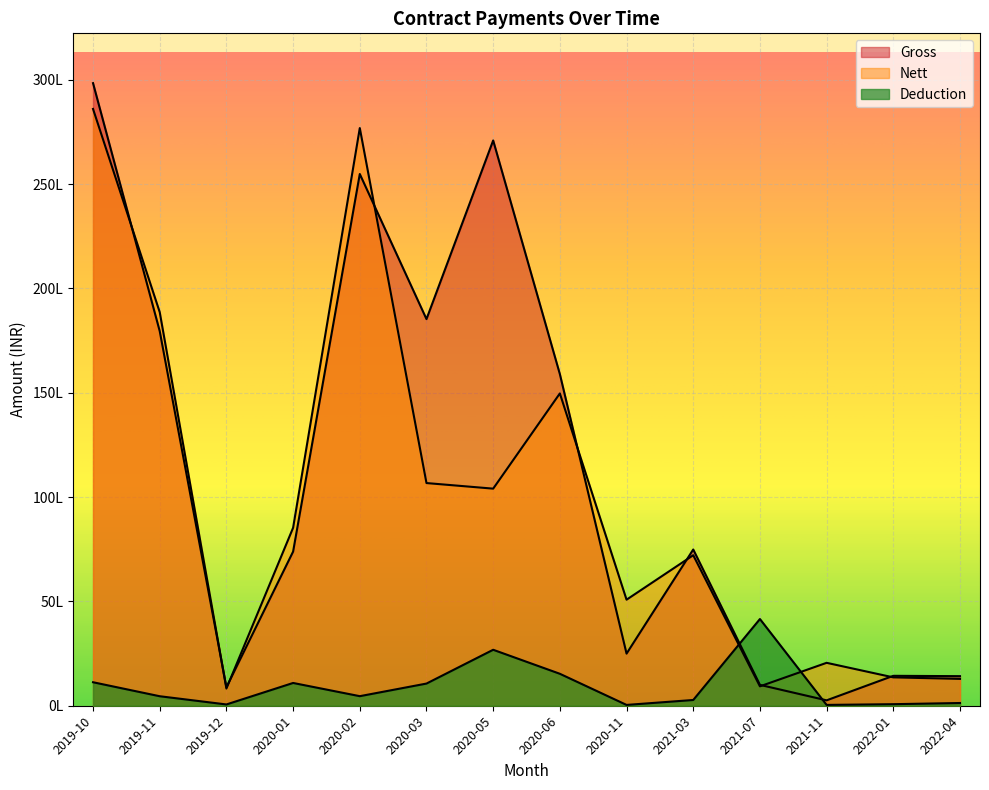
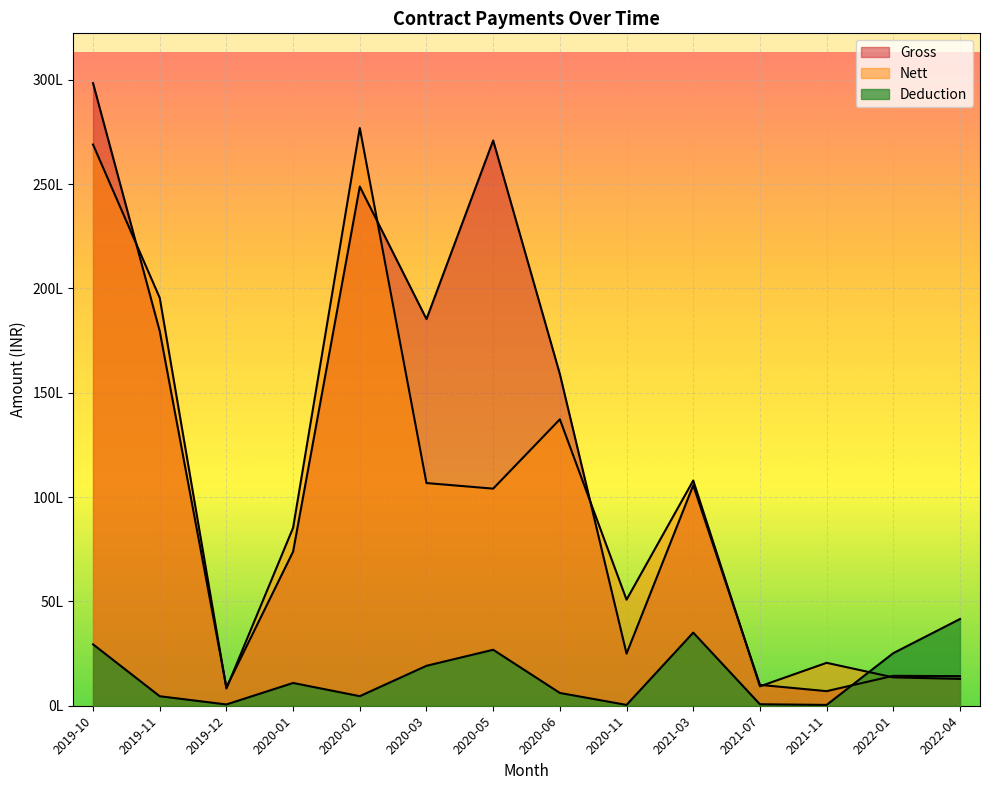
  {
    "Gross": {
      "2019-10": "298L",
      "2019-11": "180L",
      "2020-01": "74L",
-     "2020-02": "255L",
+     "2020-02": "249L",
      "2020-03": "185L",
      "2020-05": "271L",
      "2020-06": "159L",
      "2020-11": "25L",
-     "2021-03": "75L",
-     "2021-11": "3L",
+     "2021-03": "106L",
+     "2021-11": "7L",
      "2022-04": "14L"
    },
    "Nett": {
-     "2019-10": "286L",
-     "2019-11": "189L",
+     "2019-10": "269L",
+     "2019-11": "195L",
      "2020-01": "85L",
      "2020-02": "277L",
      "2020-03": "107L",
      "2020-05": "104L",
-     "2020-06": "150L",
+     "2020-06": "137L",
      "2020-11": "51L",
-     "2021-03": "72L",
+     "2021-03": "108L",
      "2021-11": "21L",
      "2022-04": "13L"
    },
    "Deduction": {
-     "2019-10": "11L",
+     "2019-10": "29L",
      "2019-11": "5L",
      "2019-12": "1L",
      "2020-01": "11L",
      "2020-02": "5L",
-     "2020-03": "11L",
+     "2020-03": "19L",
      "2020-05": "27L",
-     "2020-06": "15L",
+     "2020-06": "6L",
      "2020-11": "0L",
-     "2021-03": "3L",
-     "2021-07": "42L",
+     "2021-03": "35L",
+     "2021-07": "1L",
      "2021-11": "0L",
-     "2022-01": "1L",
-     "2022-04": "1L"
+     "2022-01": "25L",
+     "2022-04": "42L"
    }
  }
